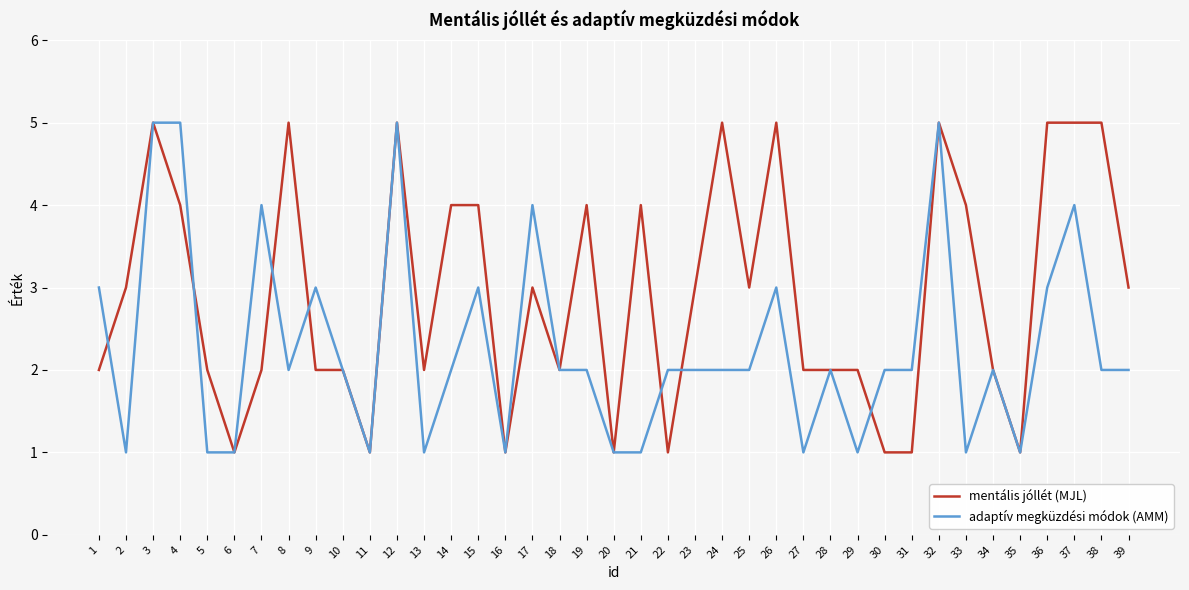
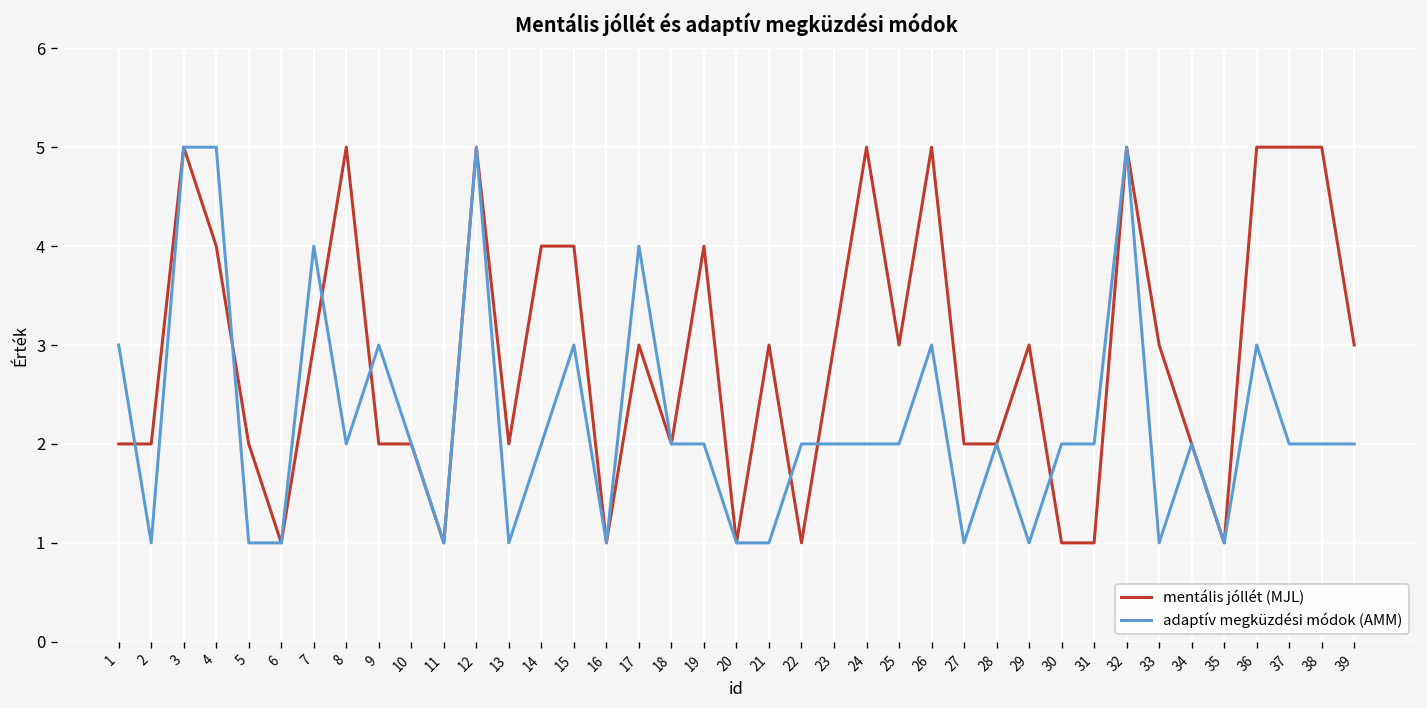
  {
    "mentális jóllét (MJL)": {
      "1": 2,
-     "2": 3,
+     "2": 2,
      "4": 4,
      "5": 2,
-     "7": 2,
+     "7": 3,
      "8": 5,
      "9": 2,
      "13": 2,
      "14": 4,
      "15": 4,
      "17": 3,
      "19": 4,
-     "21": 4,
+     "21": 3,
      "22": 1,
      "23": 3,
      "24": 5,
      "25": 3,
      "26": 5,
      "27": 2,
-     "29": 2,
+     "29": 3,
      "30": 1,
      "31": 1,
-     "33": 4,
+     "33": 3,
      "36": 5,
      "37": 5,
      "38": 5,
      "39": 3
    },
    "adaptív megküzdési módok (AMM)": {
      "1": 3,
      "2": 1,
      "4": 5,
      "5": 1,
      "7": 4,
      "8": 2,
      "9": 3,
      "13": 1,
      "14": 2,
      "15": 3,
      "17": 4,
      "19": 2,
      "21": 1,
      "22": 2,
      "23": 2,
      "24": 2,
      "25": 2,
      "26": 3,
      "27": 1,
      "29": 1,
      "30": 2,
      "31": 2,
      "33": 1,
      "36": 3,
-     "37": 4,
+     "37": 2,
      "38": 2,
      "39": 2
    }
  }
